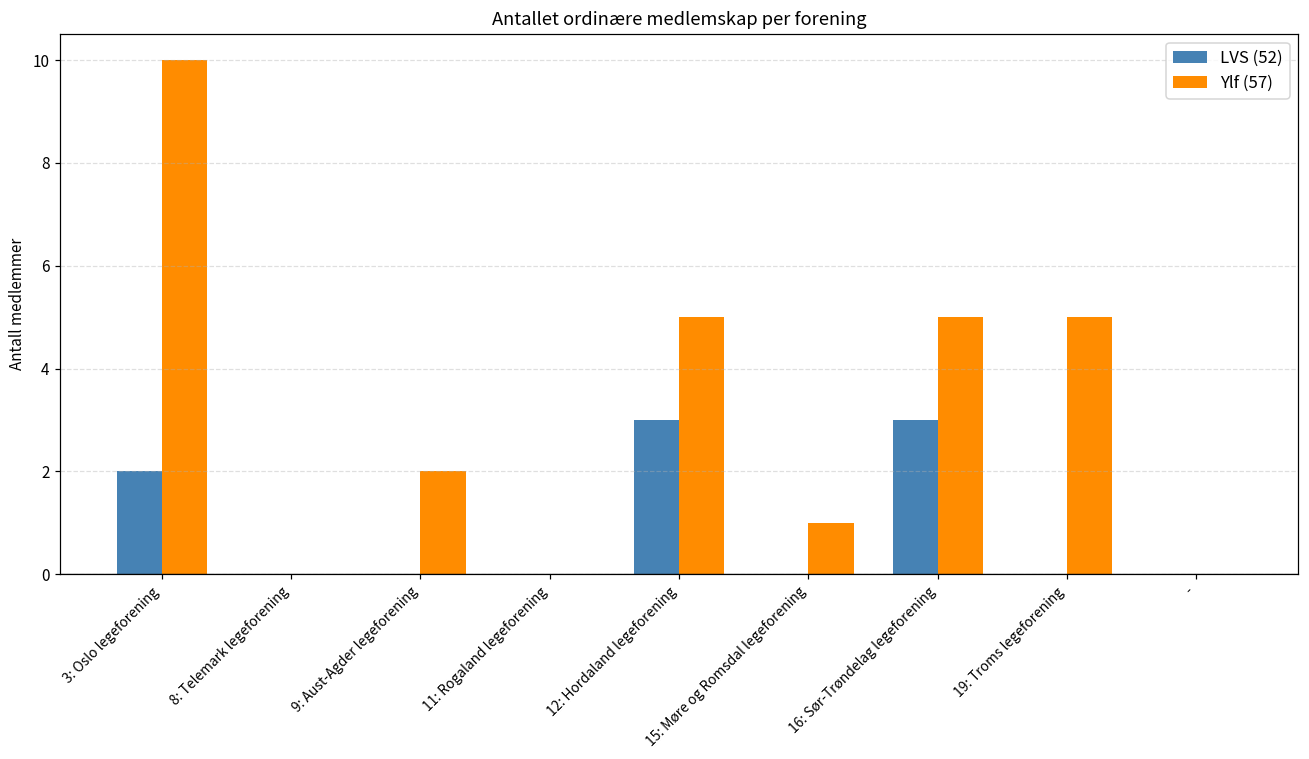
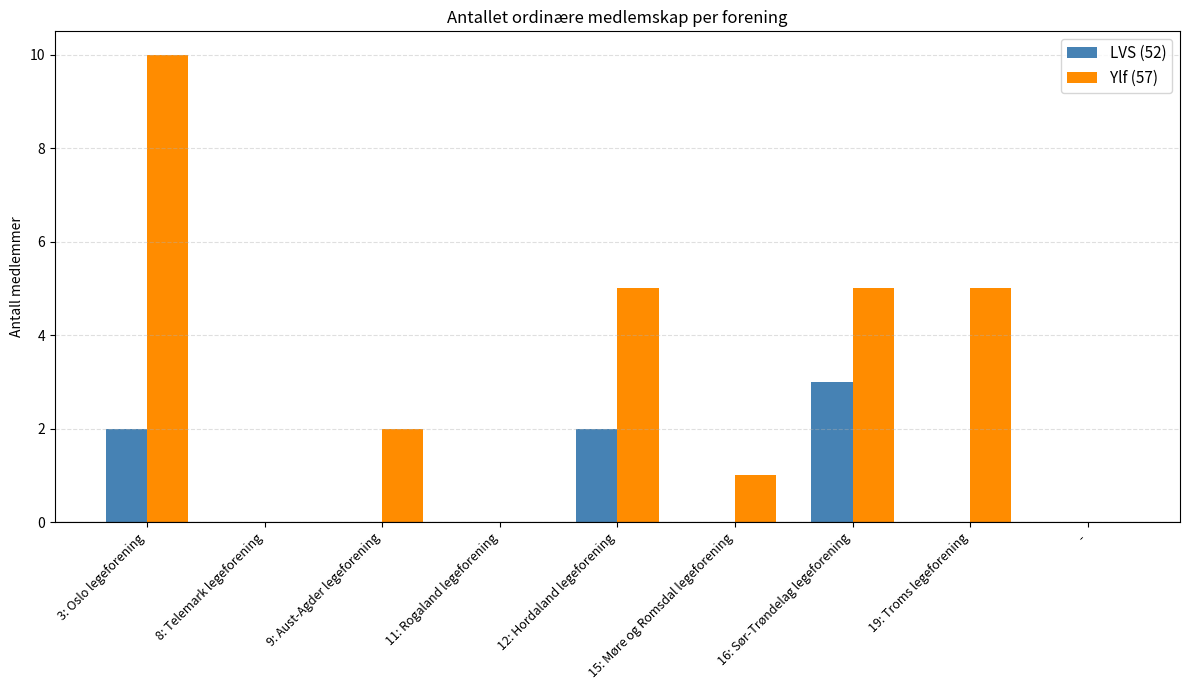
  {
    "LVS (52)": {
      "3: Oslo legeforening": 2,
      "8: Telemark legeforening": 0,
      "9: Aust-Agder legeforening": 0,
      "11: Rogaland legeforening": 0,
-     "12: Hordaland legeforening": 3,
+     "12: Hordaland legeforening": 2,
      "15: Møre og Romsdal legeforening": 0,
      "16: Sør-Trøndelag legeforening": 3,
      "19: Troms legeforening": 0,
      "-": 0
    },
    "Ylf (57)": {
      "3: Oslo legeforening": 10,
      "8: Telemark legeforening": 0,
      "9: Aust-Agder legeforening": 2,
      "11: Rogaland legeforening": 0,
      "12: Hordaland legeforening": 5,
      "15: Møre og Romsdal legeforening": 1,
      "16: Sør-Trøndelag legeforening": 5,
      "19: Troms legeforening": 5,
      "-": 0
    }
  }
